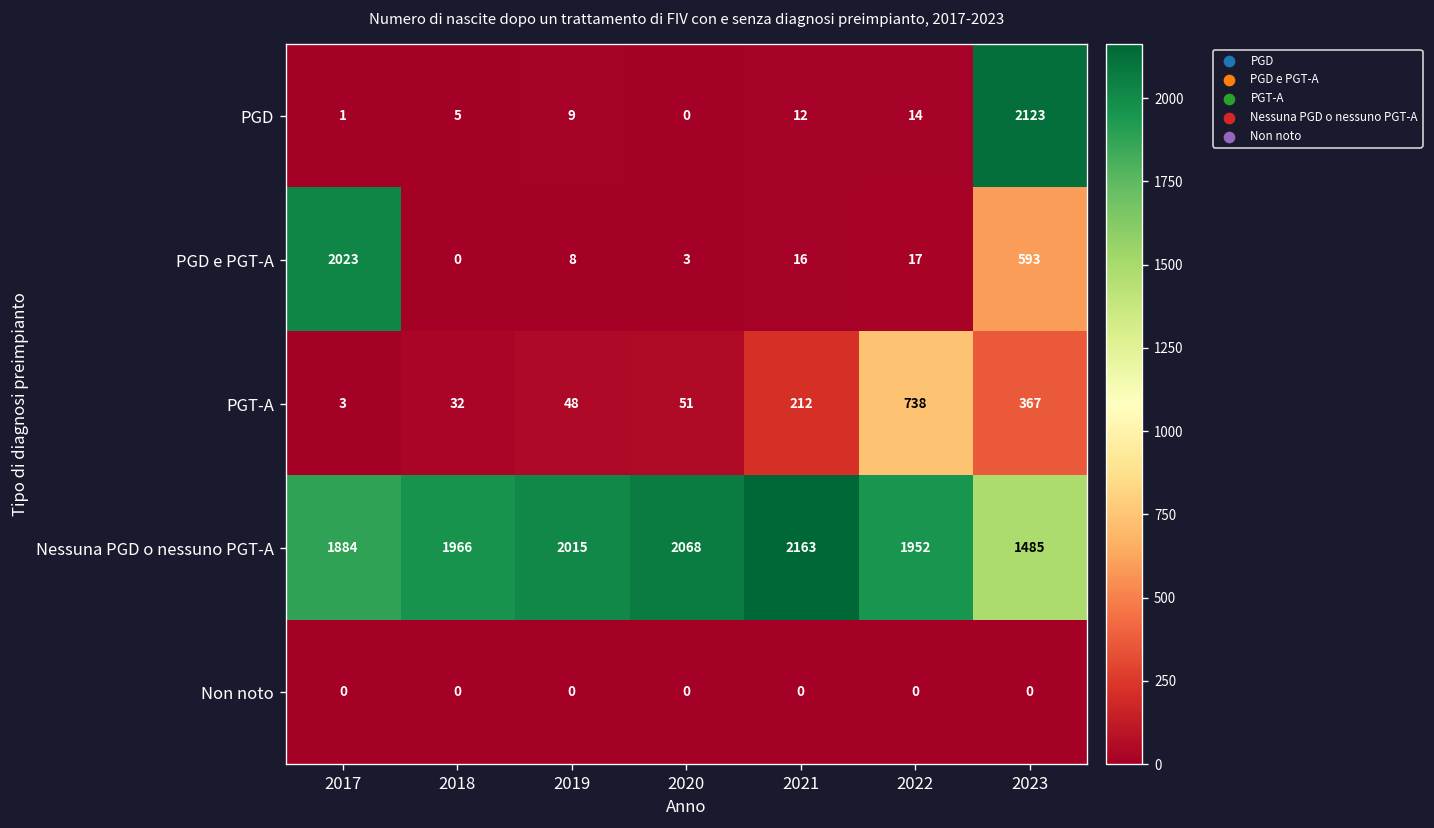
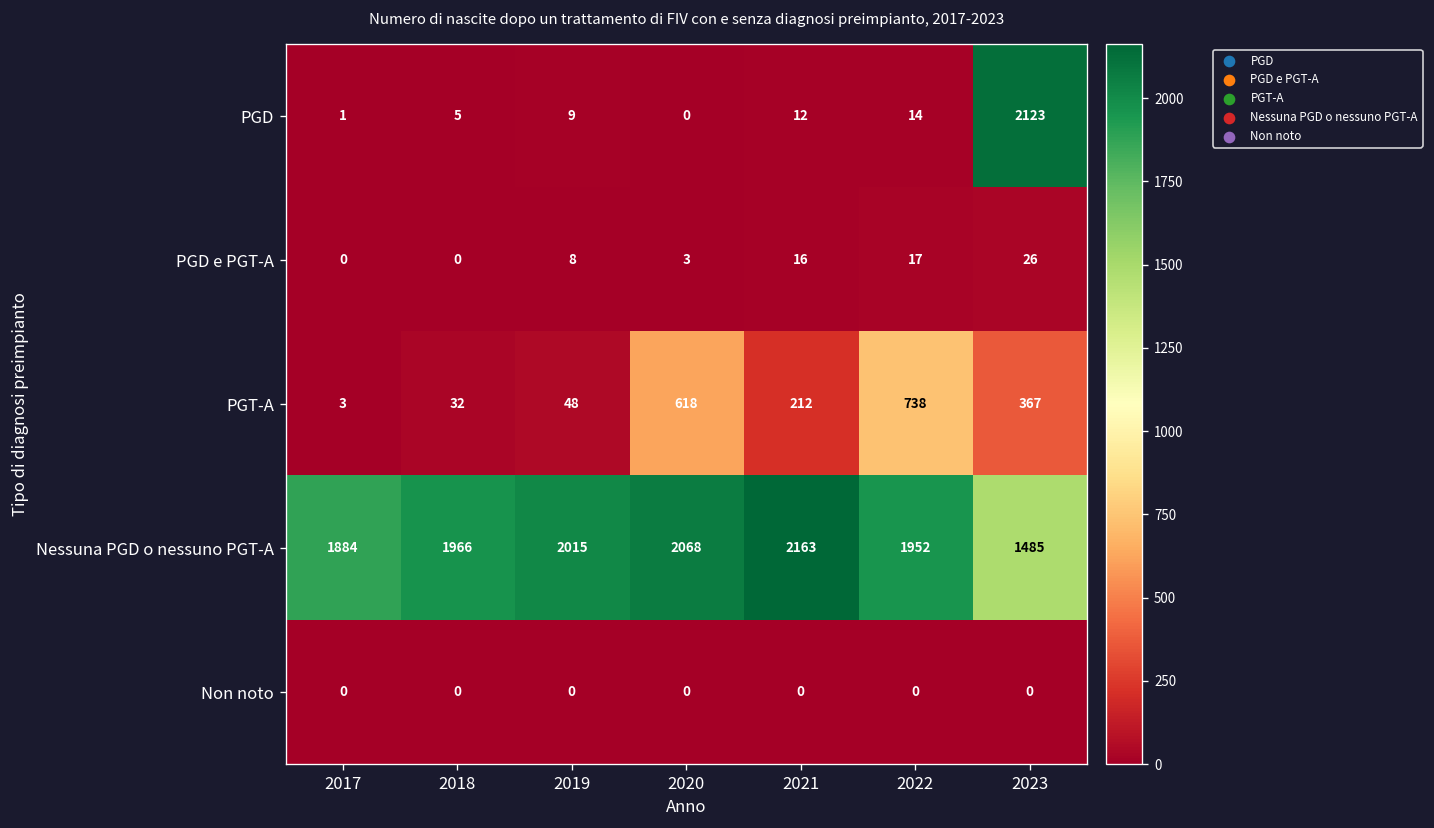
  {
    "PGD": {
      "2017": 1,
      "2018": 5,
      "2019": 9,
      "2020": 0,
      "2021": 12,
      "2022": 14,
      "2023": 2123
    },
    "PGD e PGT-A": {
-     "2017": 2023,
+     "2017": 0,
      "2018": 0,
      "2019": 8,
      "2020": 3,
      "2021": 16,
      "2022": 17,
-     "2023": 593
+     "2023": 26
    },
    "PGT-A": {
      "2017": 3,
      "2018": 32,
      "2019": 48,
-     "2020": 51,
+     "2020": 618,
      "2021": 212,
      "2022": 738,
      "2023": 367
    },
    "Nessuna PGD o nessuno PGT-A": {
      "2017": 1884,
      "2018": 1966,
      "2019": 2015,
      "2020": 2068,
      "2021": 2163,
      "2022": 1952,
      "2023": 1485
    },
    "Non noto": {
      "2017": 0,
      "2018": 0,
      "2019": 0,
      "2020": 0,
      "2021": 0,
      "2022": 0,
      "2023": 0
    }
  }
